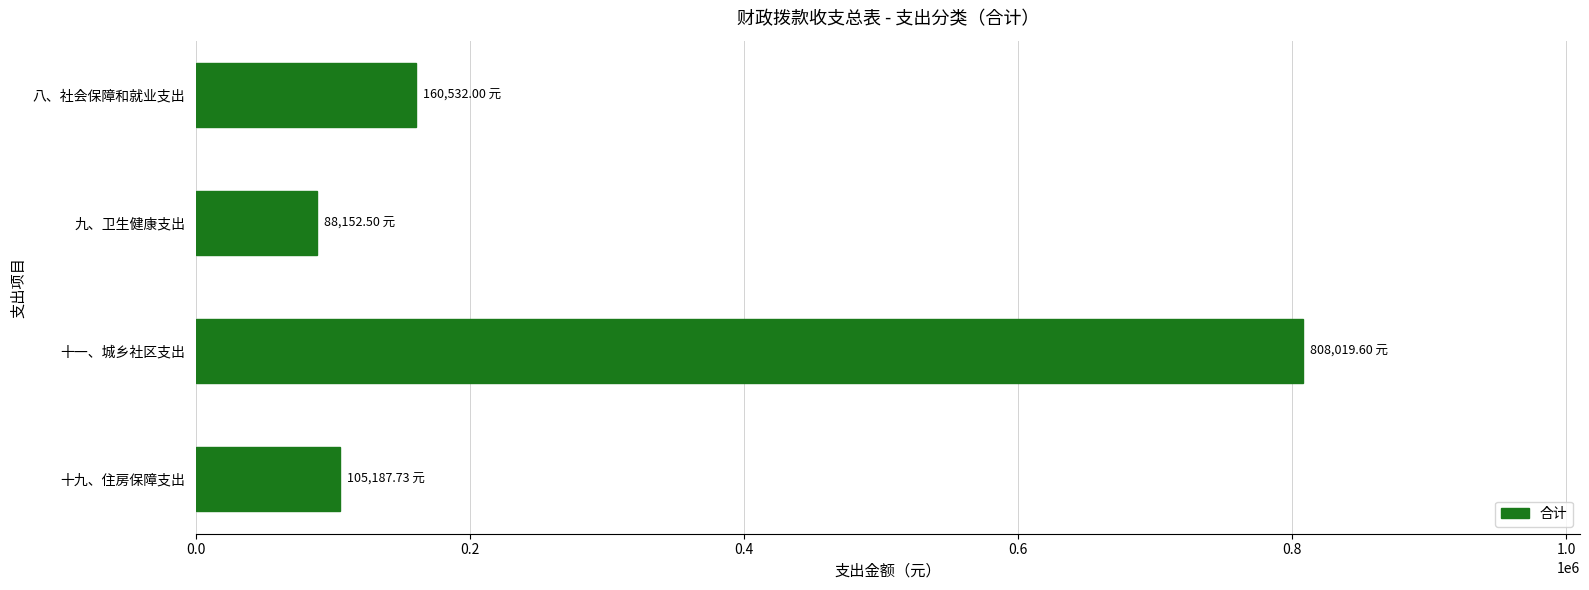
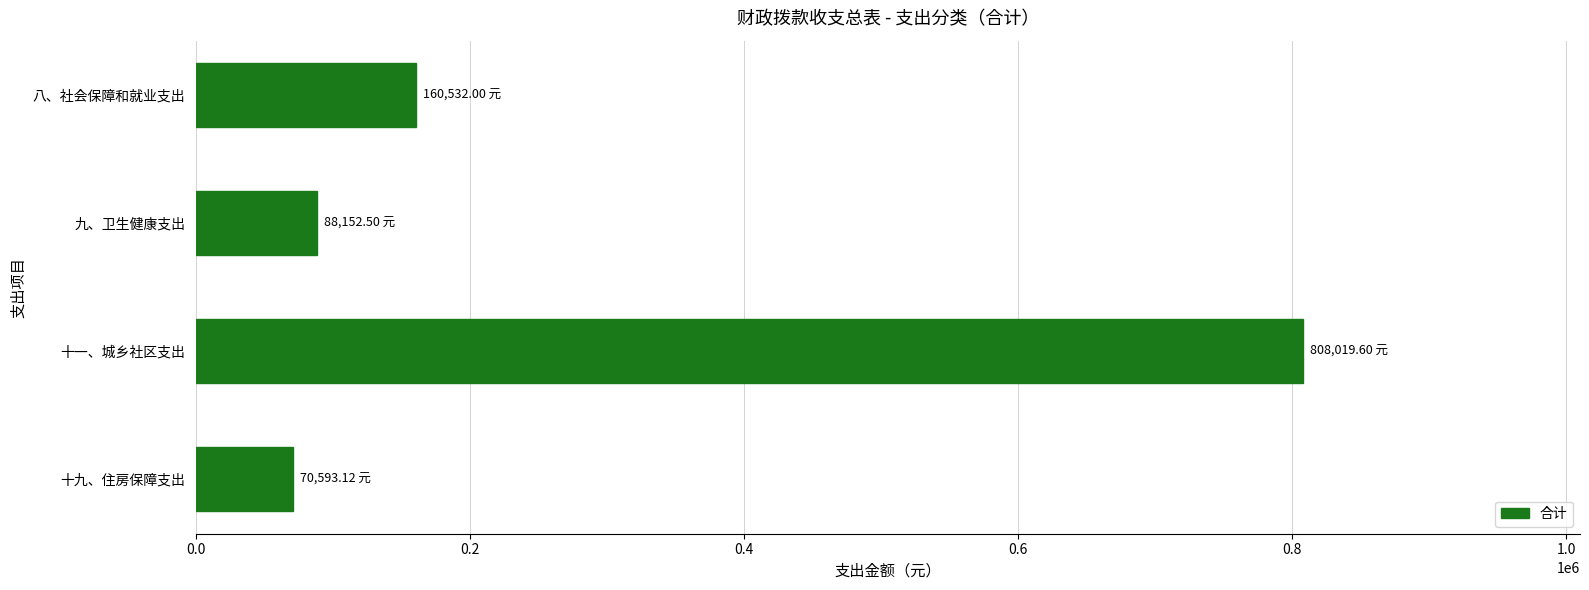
  {
    "八、社会保障和就业支出": "160,532.00",
    "九、卫生健康支出": "88,152.50",
    "十一、城乡社区支出": "808,019.60",
-   "十九、住房保障支出": "105,187.73"
+   "十九、住房保障支出": "70,593.12"
  }
